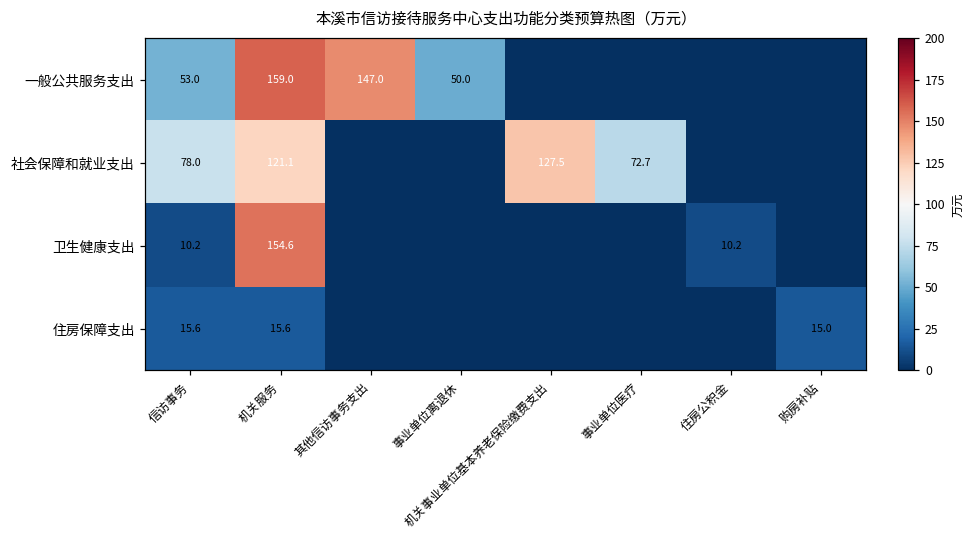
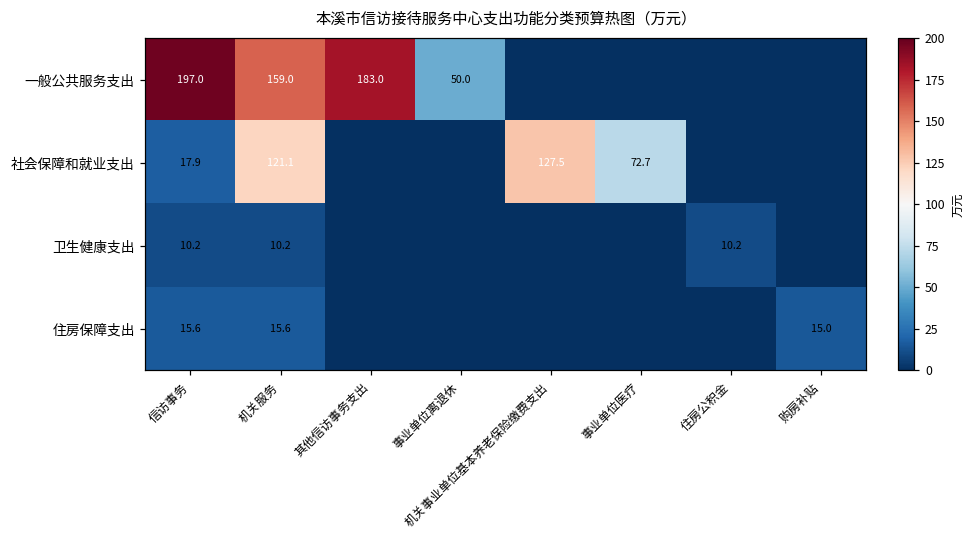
  {
    "一般公共服务支出": {
-     "信访事务": 53.0,
+     "信访事务": 197.0,
      "机关服务": 159.0,
-     "其他信访事务支出": 147.0,
+     "其他信访事务支出": 183.0,
      "事业单位离退休": 50.0
    },
    "社会保障和就业支出": {
-     "信访事务": 78.0,
+     "信访事务": 17.9,
      "机关服务": 121.1,
      "机关事业单位基本养老保险缴费支出": 127.5,
      "事业单位医疗": 72.7
    },
    "卫生健康支出": {
      "信访事务": 10.2,
-     "机关服务": 154.6,
+     "机关服务": 10.2,
      "住房公积金": 10.2
    },
    "住房保障支出": {
      "信访事务": 15.6,
      "机关服务": 15.6,
      "购房补贴": 15.0
    }
  }
